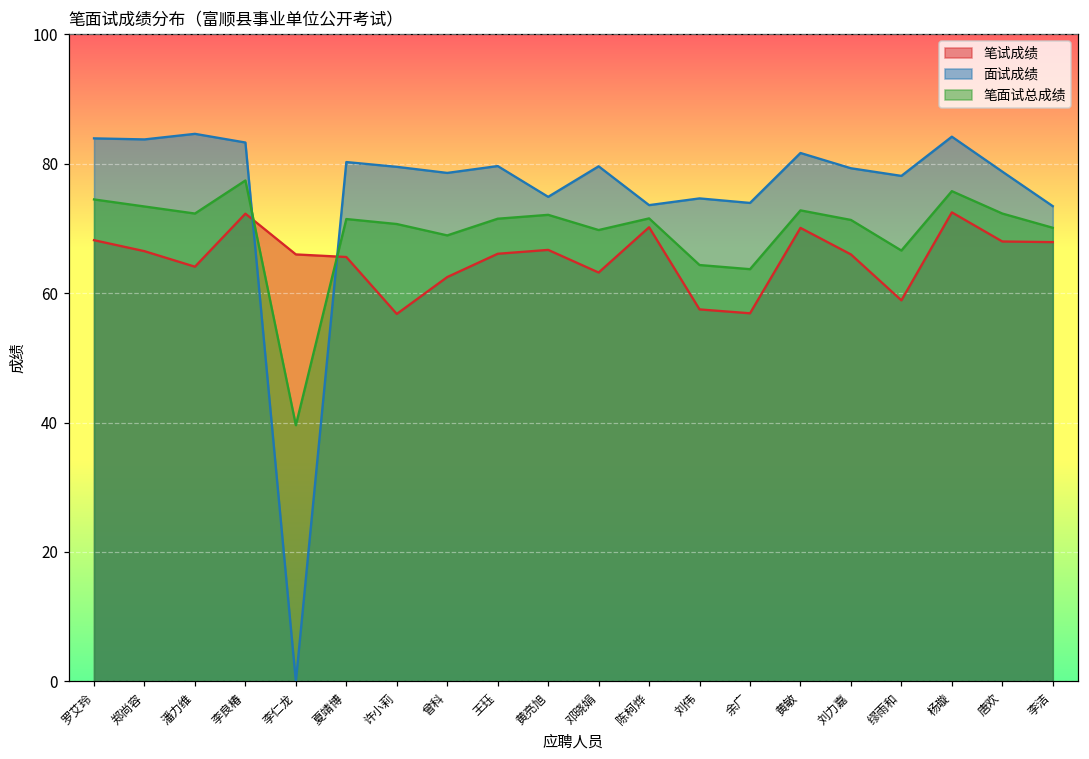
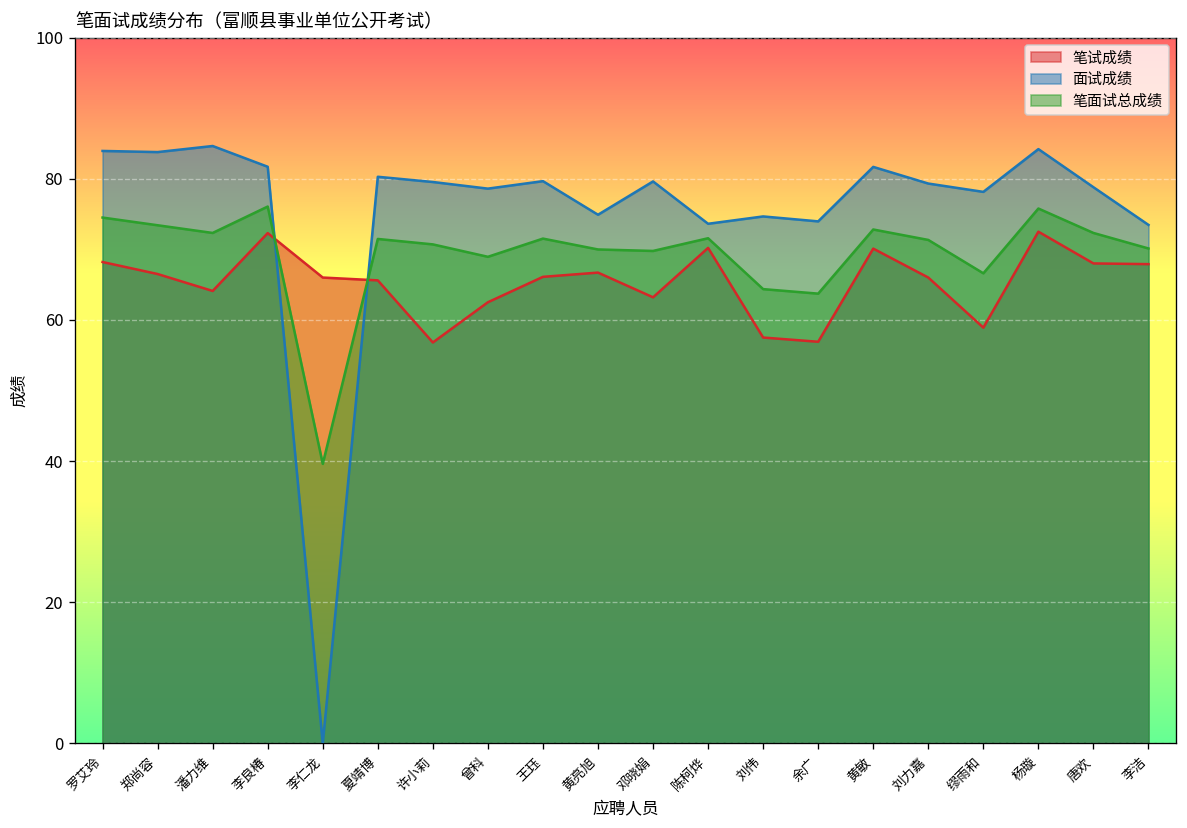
  {
    "笔试成绩": {
      "罗艾玲": 68,
      "郑尚容": 67,
      "潘力维": 64,
      "李良椿": 72,
      "李仁龙": 66,
      "夏靖博": 66,
      "许小莉": 57,
      "曾科": 63,
      "王珏": 66,
      "黄亮旭": 67,
      "邓晓娟": 63,
      "陈柯烨": 70,
      "刘伟": 58,
      "余广": 57,
      "黄敏": 70,
      "刘力嘉": 66,
      "缪雨和": 59,
      "杨璇": 73,
      "唐欢": 68,
      "李洁": 68
    },
    "面试成绩": {
      "罗艾玲": 84,
      "郑尚容": 84,
      "潘力维": 85,
-     "李良椿": 83,
+     "李良椿": 82,
      "李仁龙": 0,
      "夏靖博": 80,
      "许小莉": 80,
      "曾科": 79,
      "王珏": 80,
      "黄亮旭": 75,
      "邓晓娟": 80,
      "陈柯烨": 74,
      "刘伟": 75,
      "余广": 74,
      "黄敏": 82,
      "刘力嘉": 79,
      "缪雨和": 78,
      "杨璇": 84,
      "唐欢": 79,
      "李洁": 73
    },
    "笔面试总成绩": {
      "罗艾玲": 75,
      "郑尚容": 73,
      "潘力维": 72,
-     "李良椿": 77,
+     "李良椿": 76,
      "李仁龙": 40,
      "夏靖博": 71,
      "许小莉": 71,
      "曾科": 69,
      "王珏": 72,
-     "黄亮旭": 72,
+     "黄亮旭": 70,
      "邓晓娟": 70,
      "陈柯烨": 72,
      "刘伟": 64,
      "余广": 64,
      "黄敏": 73,
      "刘力嘉": 71,
      "缪雨和": 67,
      "杨璇": 76,
      "唐欢": 72,
      "李洁": 70
    }
  }
